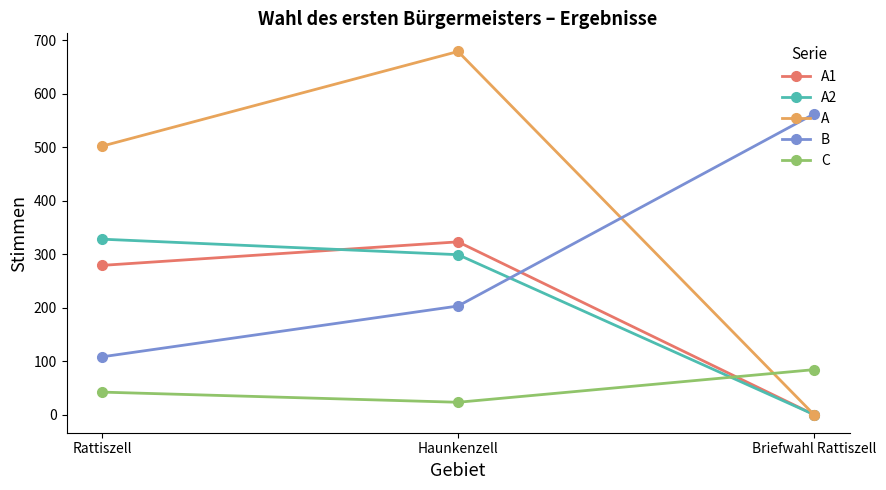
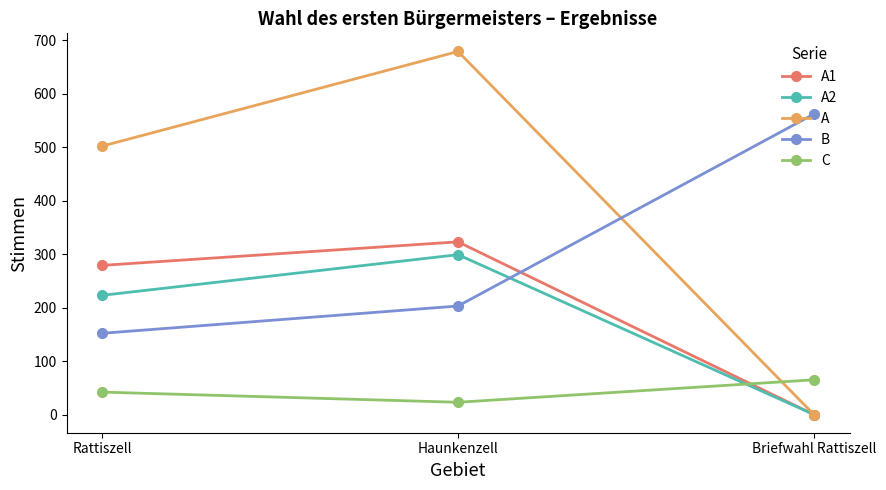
  {
    "A2": {
-     "Rattiszell": 330,
+     "Rattiszell": 220,
      "Haunkenzell": 300
    },
    "B": {
-     "Rattiszell": 110,
+     "Rattiszell": 150,
      "Haunkenzell": 200,
      "Briefwahl Rattiszell": 560
    },
    "C": {
      "Rattiszell": 40,
      "Haunkenzell": 20,
-     "Briefwahl Rattiszell": 80
+     "Briefwahl Rattiszell": 70
    }
  }
